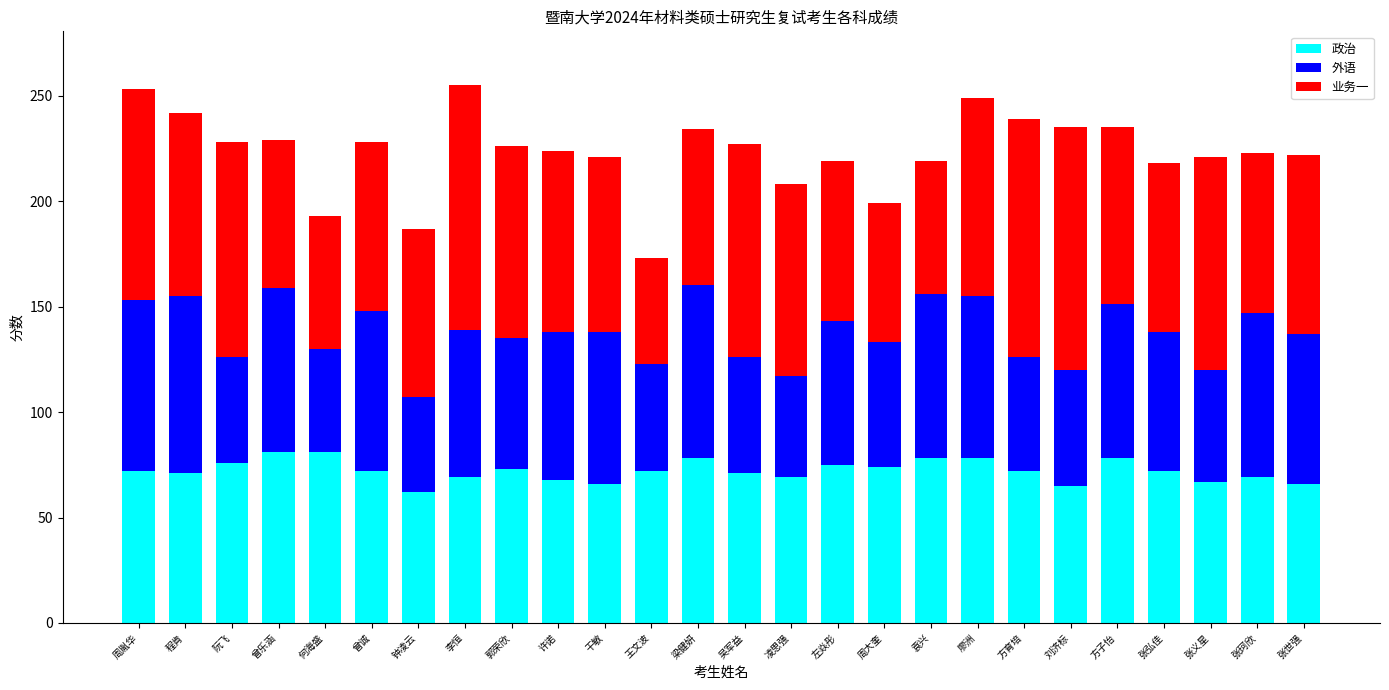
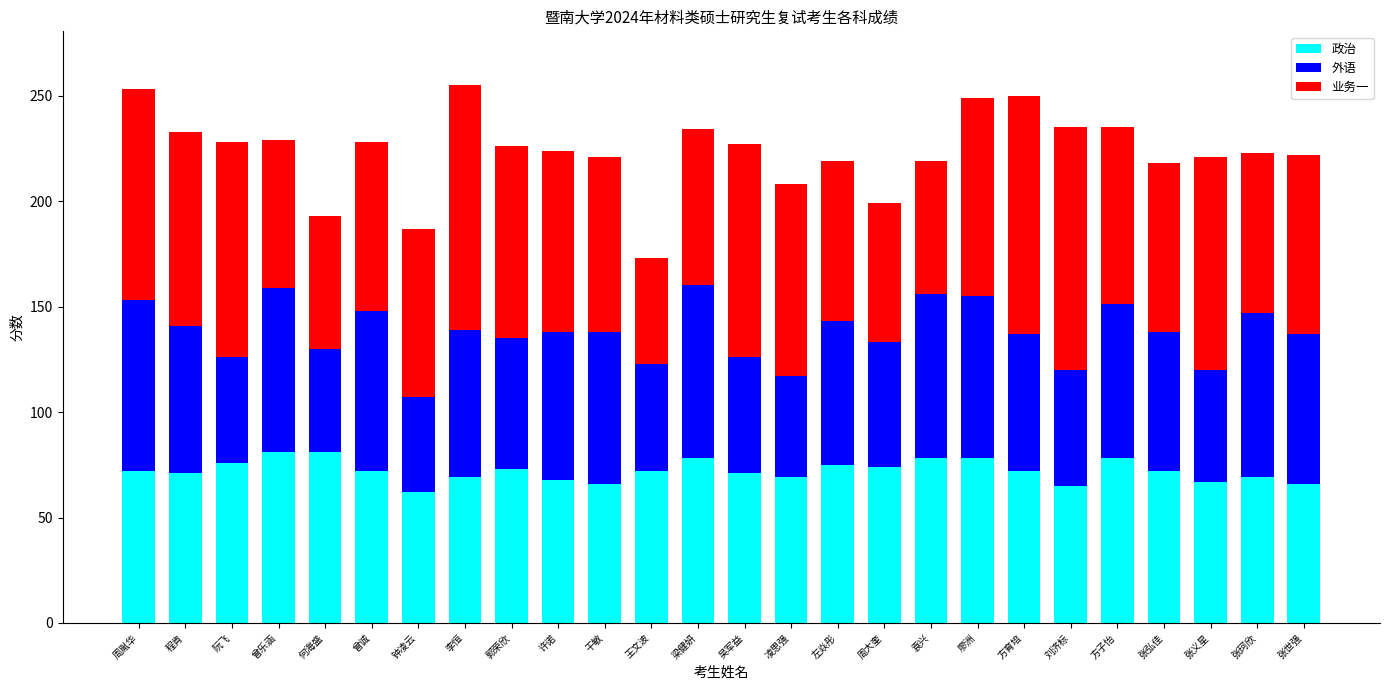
  {
    "政治": {
      "周胤华": 72,
      "程肯": 71,
      "阮飞": 76,
      "曾乐涵": 81,
      "何海盛": 81,
      "曾诚": 72,
      "钟凌云": 62,
      "李恒": 69,
      "郭荣欣": 73,
      "许诺": 68,
      "干敏": 66,
      "王文波": 72,
      "梁健妍": 78,
      "吴军益": 71,
      "凌思强": 69,
      "左焱彤": 75,
      "周大奎": 74,
      "袁兴": 78,
      "廖洲": 78,
      "方育培": 72,
      "刘济标": 65,
      "方子怡": 78,
      "张弘佳": 72,
      "张义星": 67,
      "张珂欣": 69,
      "张世强": 66
    },
    "外语": {
      "周胤华": 81,
-     "程肯": 84,
+     "程肯": 70,
      "阮飞": 50,
      "曾乐涵": 78,
      "何海盛": 49,
      "曾诚": 76,
      "钟凌云": 45,
      "李恒": 70,
      "郭荣欣": 62,
      "许诺": 70,
      "干敏": 72,
      "王文波": 51,
      "梁健妍": 82,
      "吴军益": 55,
      "凌思强": 48,
      "左焱彤": 68,
      "周大奎": 59,
      "袁兴": 78,
      "廖洲": 77,
-     "方育培": 54,
+     "方育培": 65,
      "刘济标": 55,
      "方子怡": 73,
      "张弘佳": 66,
      "张义星": 53,
      "张珂欣": 78,
      "张世强": 71
    },
    "业务一": {
      "周胤华": 100,
-     "程肯": 87,
+     "程肯": 92,
      "阮飞": 102,
      "曾乐涵": 70,
      "何海盛": 63,
      "曾诚": 80,
      "钟凌云": 80,
      "李恒": 116,
      "郭荣欣": 91,
      "许诺": 86,
      "干敏": 83,
      "王文波": 50,
      "梁健妍": 74,
      "吴军益": 101,
      "凌思强": 91,
      "左焱彤": 76,
      "周大奎": 66,
      "袁兴": 63,
      "廖洲": 94,
      "方育培": 113,
      "刘济标": 115,
      "方子怡": 84,
      "张弘佳": 80,
      "张义星": 101,
      "张珂欣": 76,
      "张世强": 85
    }
  }
